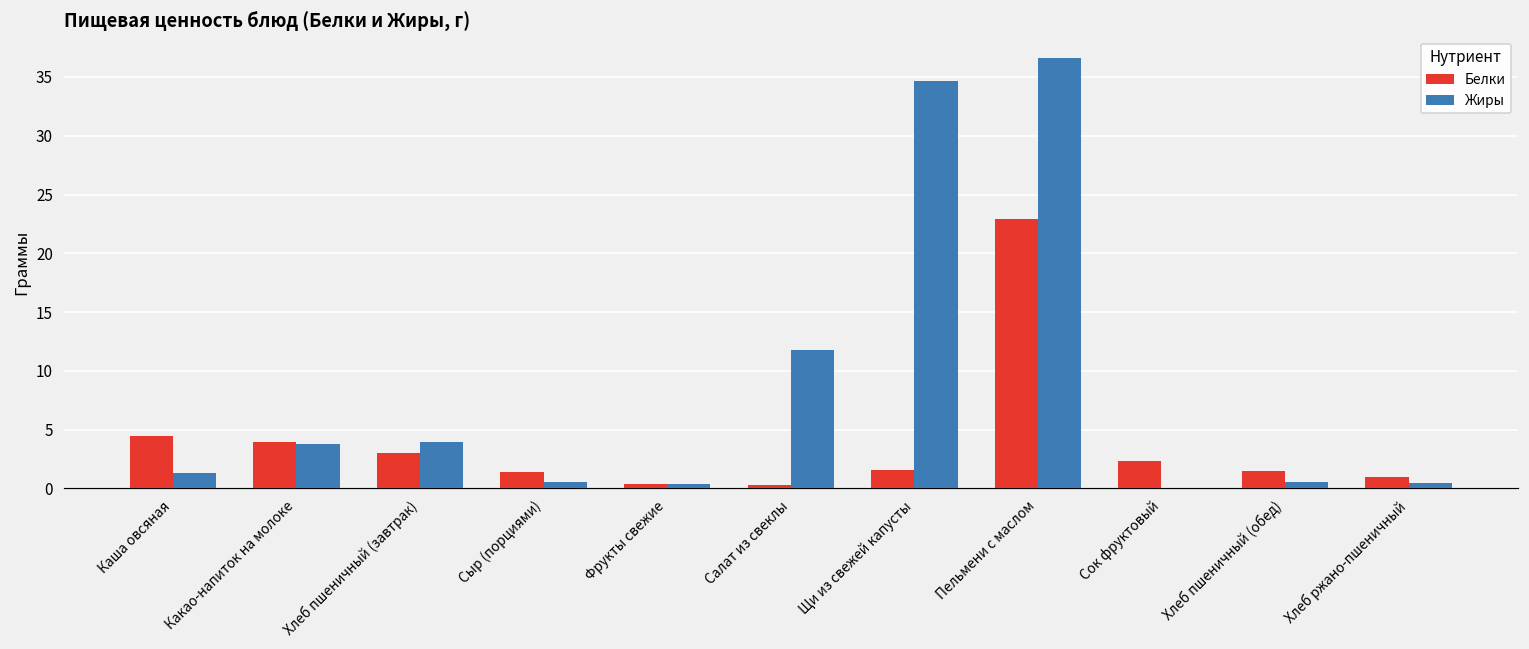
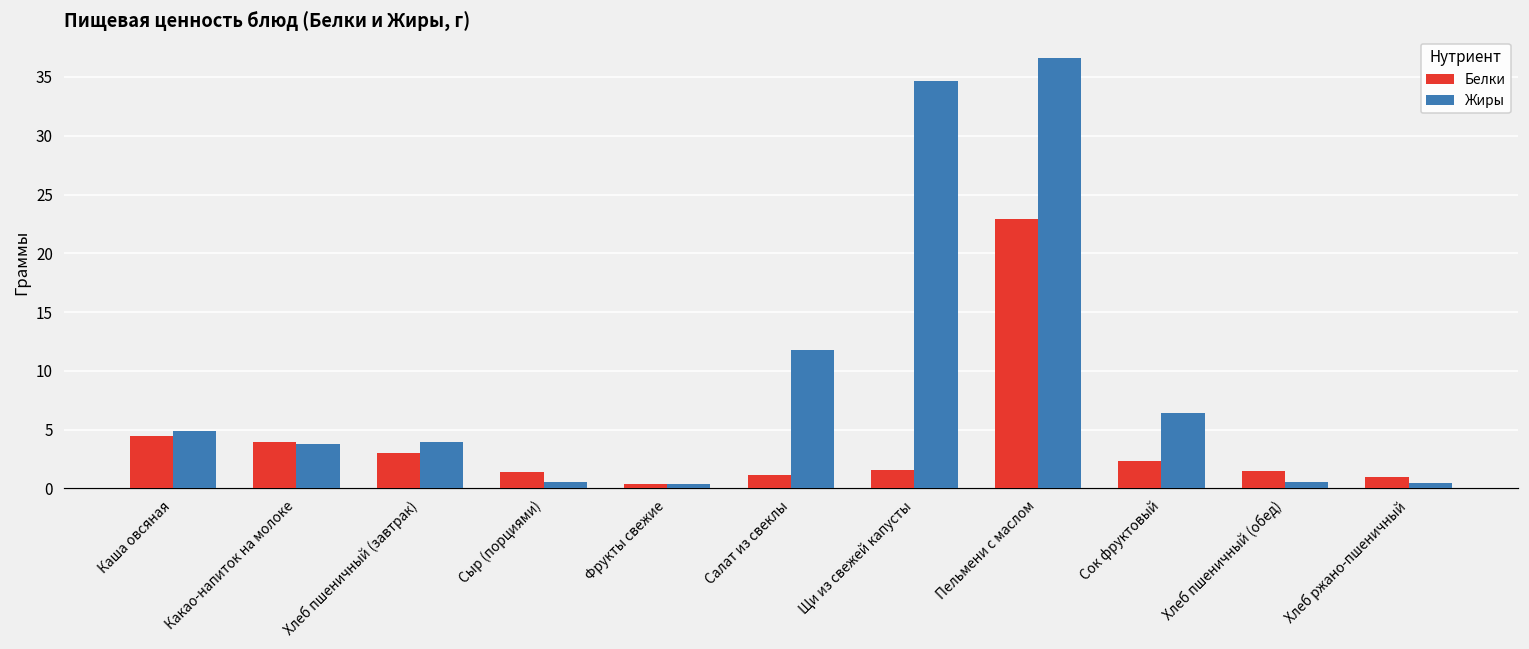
  {
    "Белки": {
      "Каша овсяная": 4.4,
      "Какао-напиток на молоке": 4.0,
      "Хлеб пшеничный (завтрак)": 3.0,
      "Сыр (порциями)": 1.4,
      "Фрукты свежие": 0.4,
-     "Салат из свеклы": 0.3,
+     "Салат из свеклы": 1.2,
      "Щи из свежей капусты": 1.6,
      "Пельмени с маслом": 22.9,
      "Сок фруктовый": 2.3,
      "Хлеб пшеничный (обед)": 1.5,
      "Хлеб ржано-пшеничный": 1.0
    },
    "Жиры": {
-     "Каша овсяная": 1.3,
+     "Каша овсяная": 4.8,
      "Какао-напиток на молоке": 3.8,
      "Хлеб пшеничный (завтрак)": 4.0,
      "Сыр (порциями)": 0.5,
      "Фрукты свежие": 0.4,
      "Салат из свеклы": 11.8,
      "Щи из свежей капусты": 34.7,
      "Пельмени с маслом": 36.6,
-     "Сок фруктовый": 0.0,
+     "Сок фруктовый": 6.4,
      "Хлеб пшеничный (обед)": 0.6,
      "Хлеб ржано-пшеничный": 0.4
    }
  }
